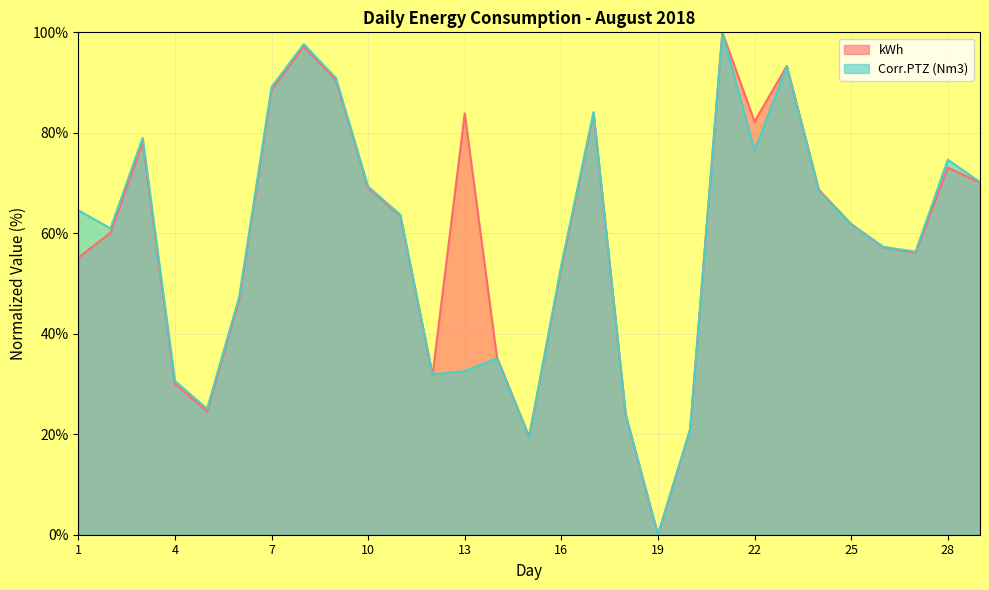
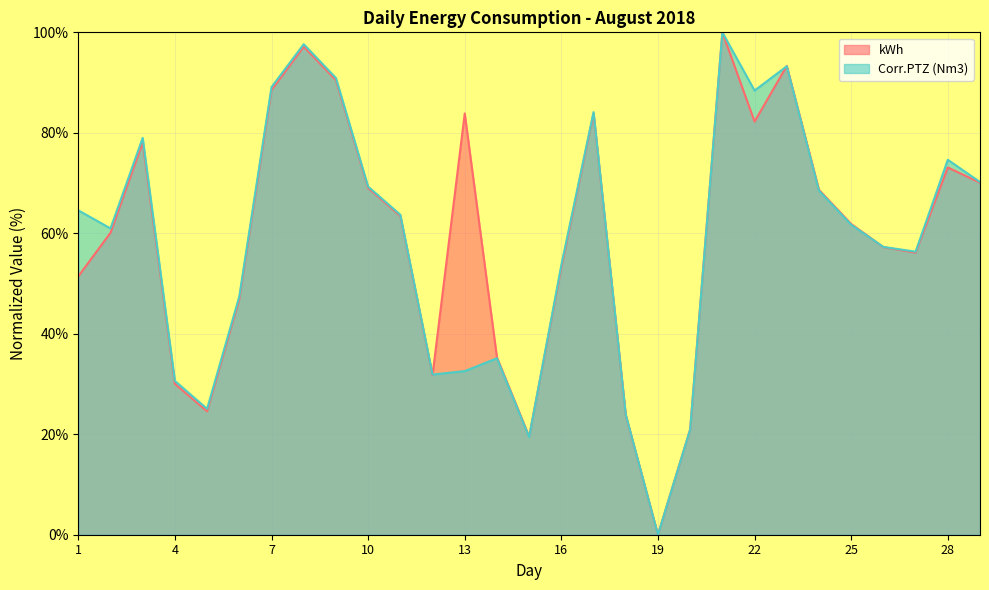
  {
    "kWh": {
-     "1": "55%",
+     "1": "51%",
      "4": "30%",
      "7": "89%",
      "13": "84%",
      "22": "82%",
      "28": "73%"
    },
    "Corr.PTZ (Nm3)": {
      "1": "65%",
      "4": "31%",
      "7": "89%",
      "13": "33%",
-     "22": "76%",
+     "22": "88%",
      "28": "75%"
    }
  }
